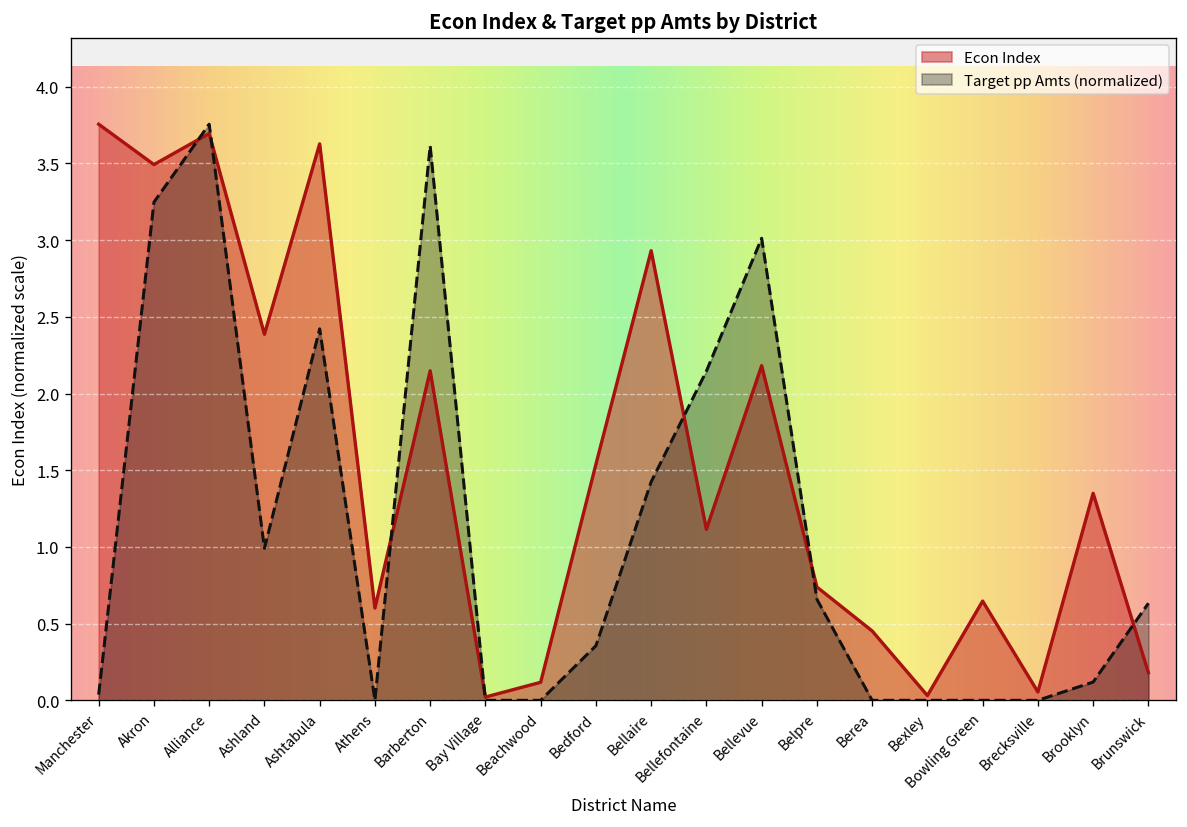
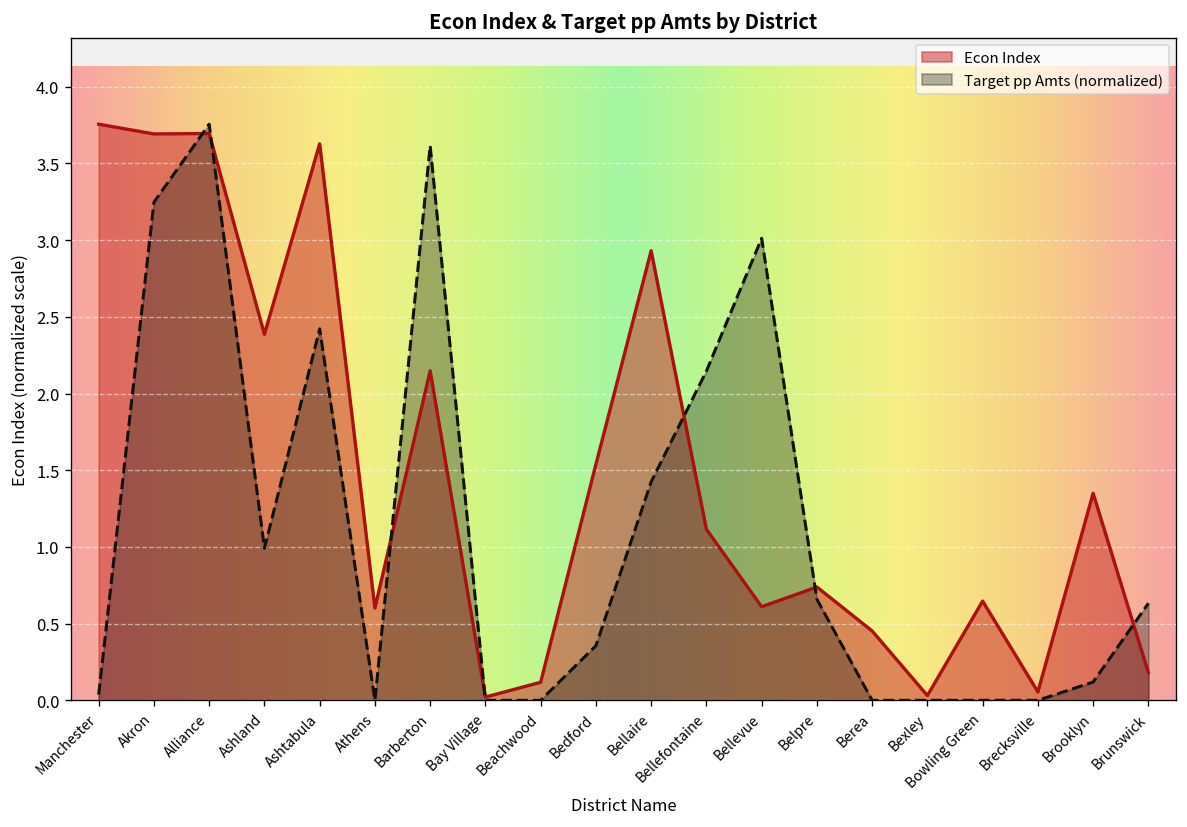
  {
    "Econ Index": {
      "Manchester": 3.76,
-     "Akron": 3.49,
+     "Akron": 3.69,
      "Alliance": 3.70,
      "Ashland": 2.39,
      "Ashtabula": 3.63,
      "Athens": 0.60,
      "Barberton": 2.15,
      "Bay Village": 0.02,
      "Beachwood": 0.12,
      "Bedford": 1.54,
      "Bellaire": 2.93,
      "Bellefontaine": 1.11,
-     "Bellevue": 2.18,
+     "Bellevue": 0.61,
      "Belpre": 0.74,
      "Berea": 0.45,
      "Bexley": 0.03,
      "Bowling Green": 0.65,
      "Brecksville": 0.05,
      "Brooklyn": 1.35,
      "Brunswick": 0.18
    },
    "Target pp Amts (normalized)": {
      "Manchester": 0.04,
      "Akron": 3.25,
      "Alliance": 3.76,
      "Ashland": 0.99,
      "Ashtabula": 2.42,
      "Athens": 0.00,
      "Barberton": 3.62,
      "Bay Village": 0.00,
      "Beachwood": 0.00,
      "Bedford": 0.36,
      "Bellaire": 1.42,
      "Bellefontaine": 2.15,
      "Bellevue": 3.01,
      "Belpre": 0.66,
      "Berea": 0.00,
      "Bexley": 0.00,
      "Bowling Green": 0.00,
      "Brecksville": 0.00,
      "Brooklyn": 0.12,
      "Brunswick": 0.63
    }
  }
